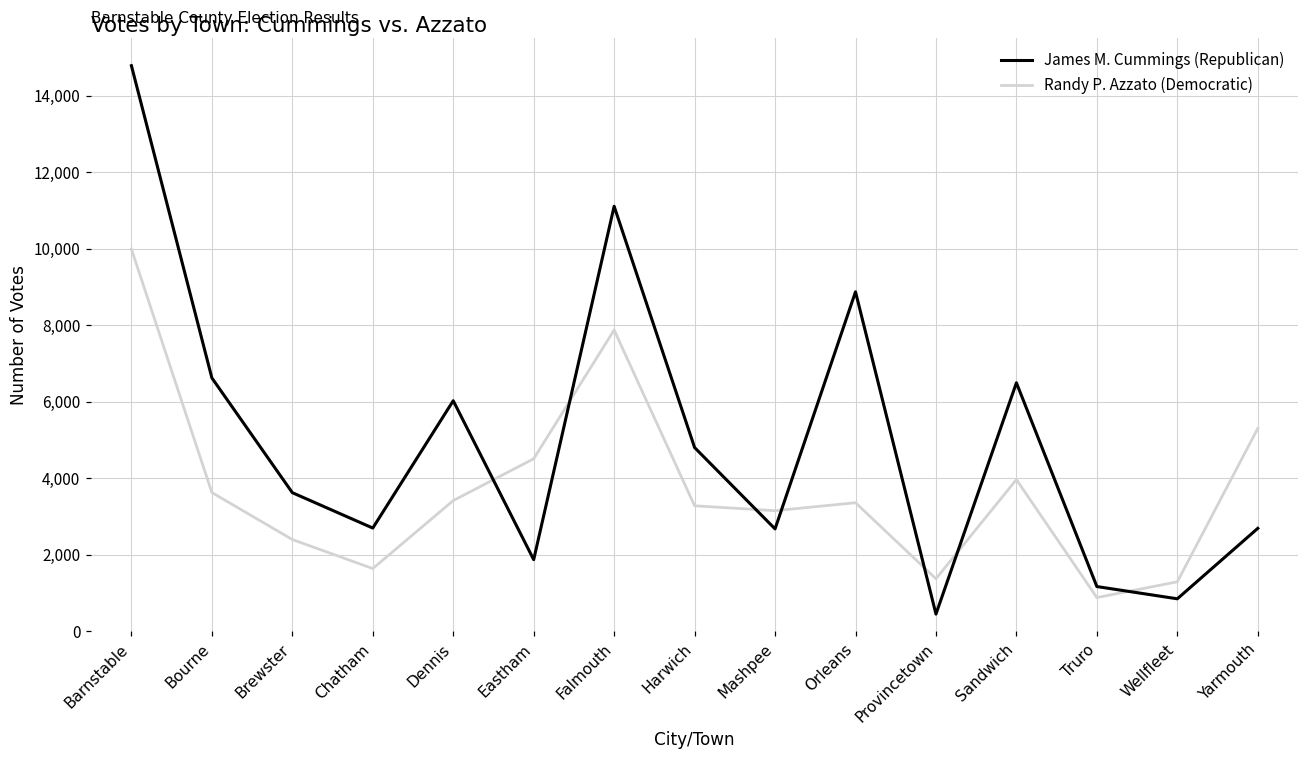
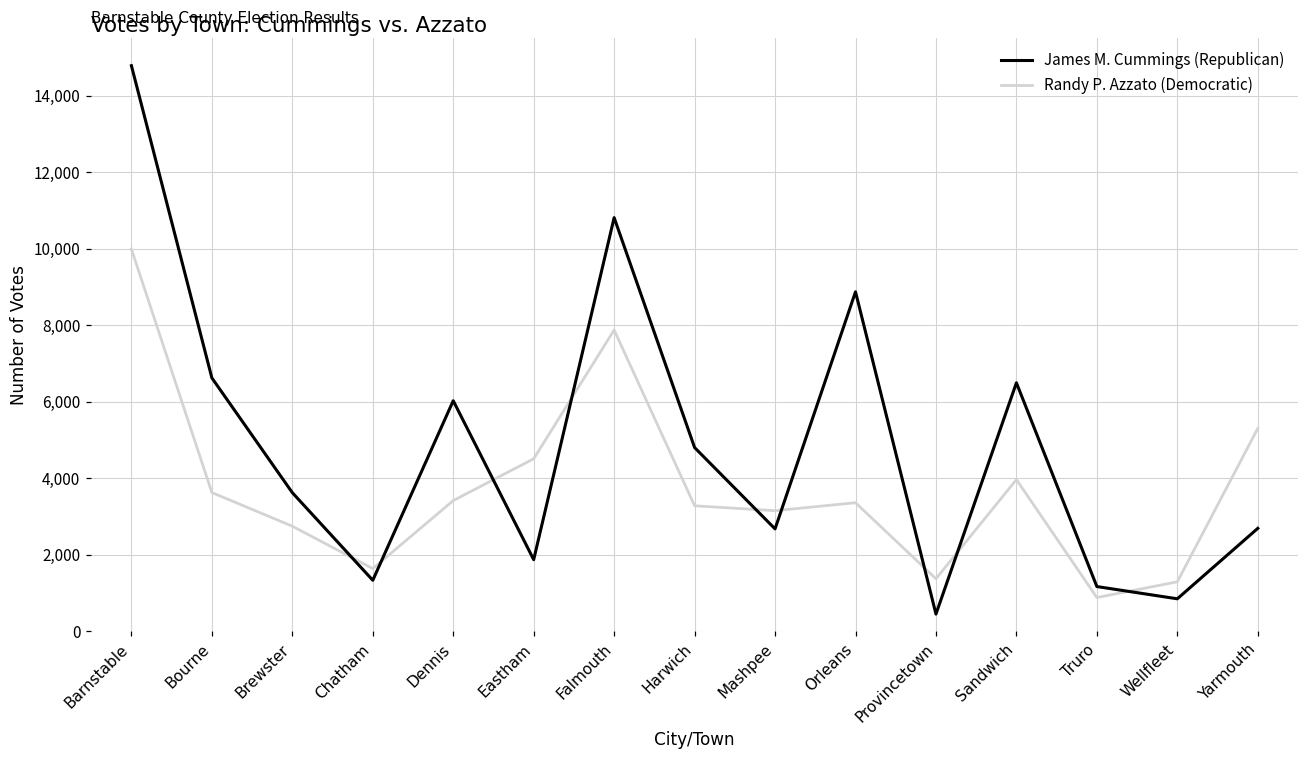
  {
    "James M. Cummings (Republican)": {
      "Barnstable": "14,800",
      "Bourne": "6,600",
      "Brewster": "3,600",
-     "Chatham": "2,700",
+     "Chatham": "1,300",
      "Dennis": "6,000",
      "Eastham": "1,900",
-     "Falmouth": "11,100",
+     "Falmouth": "10,800",
      "Harwich": "4,800",
      "Mashpee": "2,700",
      "Orleans": "8,900",
      "Provincetown": "400",
      "Sandwich": "6,500",
      "Truro": "1,200",
      "Wellfleet": "800",
      "Yarmouth": "2,700"
    },
    "Randy P. Azzato (Democratic)": {
      "Barnstable": "10,000",
      "Bourne": "3,600",
-     "Brewster": "2,400",
+     "Brewster": "2,700",
      "Chatham": "1,600",
      "Dennis": "3,400",
      "Eastham": "4,500",
      "Falmouth": "7,900",
      "Harwich": "3,300",
      "Mashpee": "3,200",
      "Orleans": "3,400",
      "Provincetown": "1,400",
      "Sandwich": "4,000",
      "Truro": "900",
      "Wellfleet": "1,300",
      "Yarmouth": "5,300"
    }
  }
